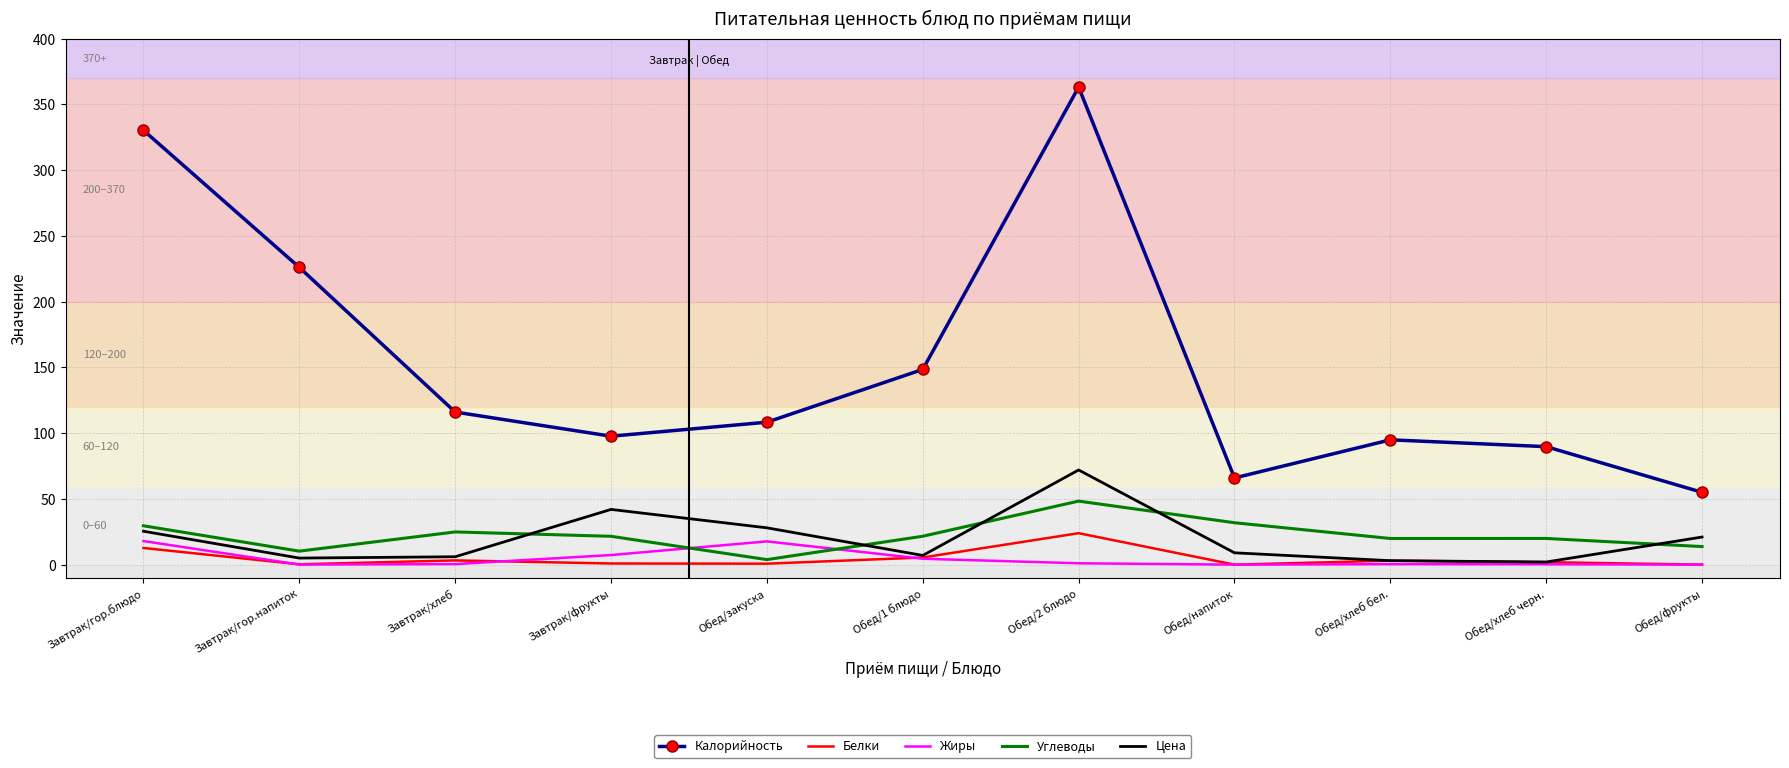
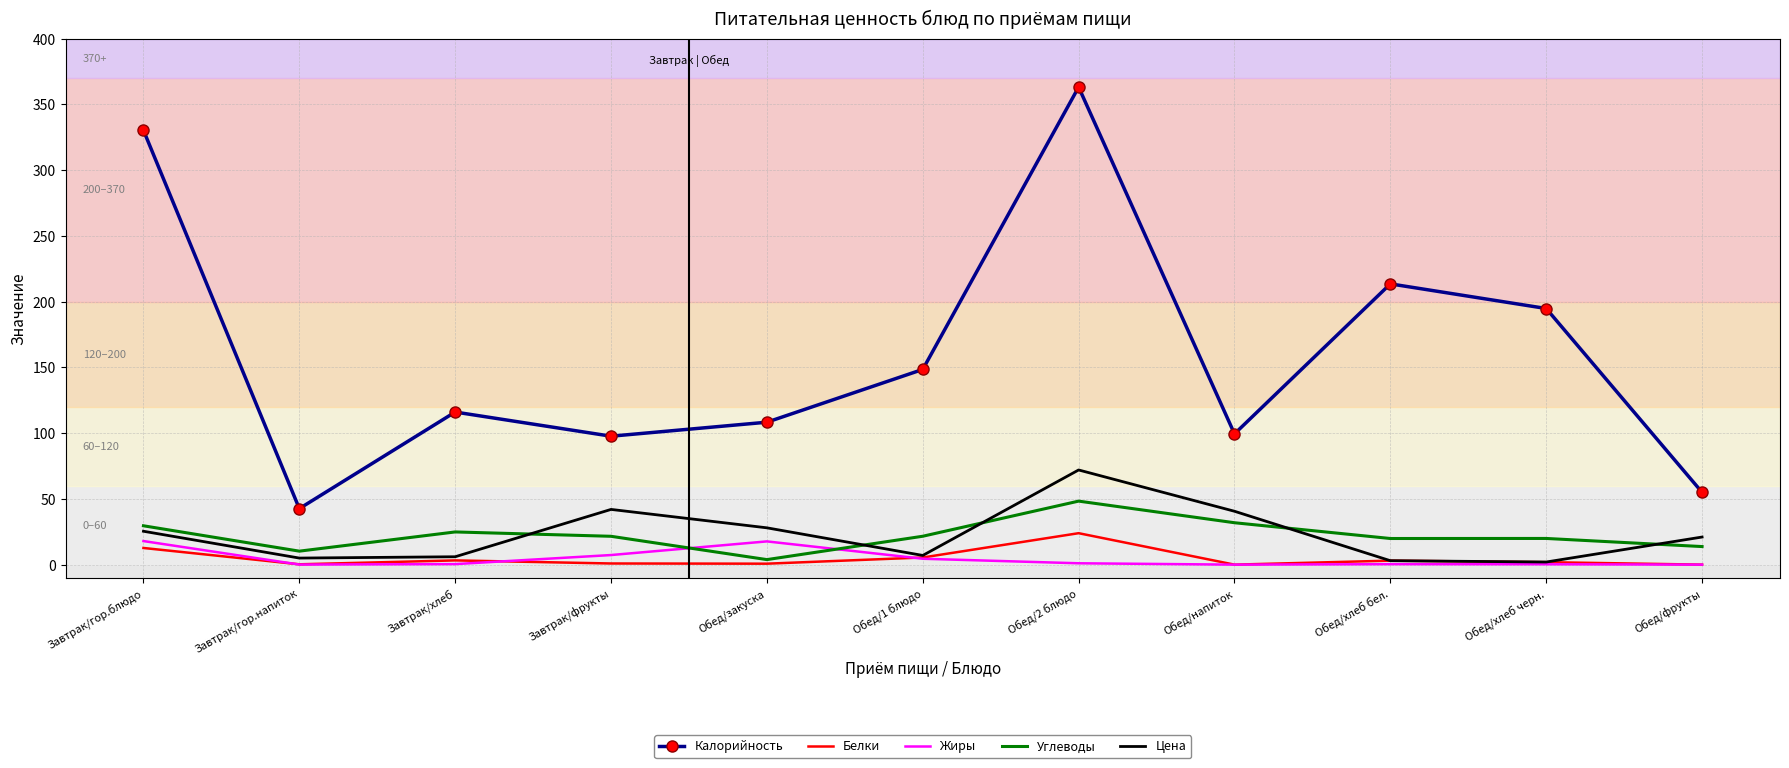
  {
    "Калорийность": {
      "Завтрак/гор.блюдо": 330,
-     "Завтрак/гор.напиток": 226,
+     "Завтрак/гор.напиток": 43,
      "Завтрак/хлеб": 116,
      "Завтрак/фрукты": 98,
      "Обед/закуска": 108,
      "Обед/1 блюдо": 148,
      "Обед/2 блюдо": 363,
-     "Обед/напиток": 66,
-     "Обед/хлеб бел.": 95,
-     "Обед/хлеб черн.": 90,
+     "Обед/напиток": 99,
+     "Обед/хлеб бел.": 214,
+     "Обед/хлеб черн.": 195,
      "Обед/фрукты": 55
    },
    "Белки": {
      "Завтрак/гор.блюдо": 13,
      "Завтрак/хлеб": 3,
      "Завтрак/фрукты": 1,
      "Обед/закуска": 1,
      "Обед/2 блюдо": 24
    },
    "Жиры": {
      "Завтрак/гор.блюдо": 18,
      "Завтрак/хлеб": 0,
      "Завтрак/фрукты": 7,
      "Обед/закуска": 18,
      "Обед/2 блюдо": 1,
      "Обед/хлеб бел.": 0
    },
    "Углеводы": {
      "Завтрак/гор.блюдо": 30,
      "Завтрак/гор.напиток": 10,
      "Завтрак/хлеб": 25,
      "Завтрак/фрукты": 22,
      "Обед/закуска": 4,
      "Обед/1 блюдо": 22,
      "Обед/2 блюдо": 48,
      "Обед/напиток": 32,
      "Обед/хлеб бел.": 20,
      "Обед/хлеб черн.": 20,
      "Обед/фрукты": 14
    },
    "Цена": {
      "Завтрак/гор.блюдо": 25,
      "Завтрак/гор.напиток": 5,
      "Завтрак/хлеб": 6,
      "Завтрак/фрукты": 42,
      "Обед/закуска": 28,
      "Обед/2 блюдо": 72,
-     "Обед/напиток": 9,
+     "Обед/напиток": 41,
      "Обед/фрукты": 21
    }
  }
